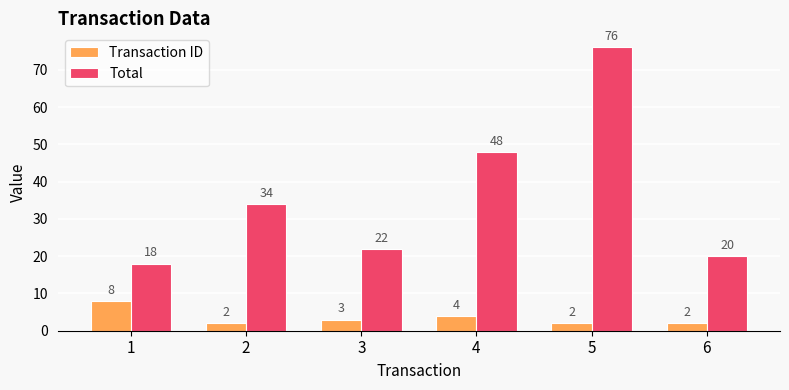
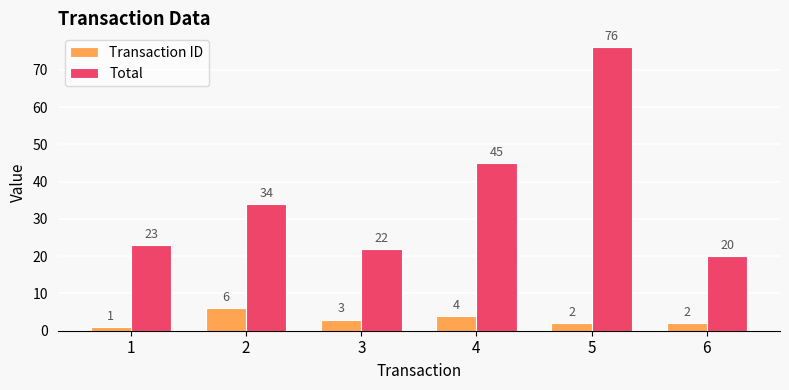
  {
    "Transaction ID": {
-     "1": 8,
-     "2": 2,
+     "1": 1,
+     "2": 6,
      "3": 3,
      "4": 4,
      "5": 2,
      "6": 2
    },
    "Total": {
-     "1": 18,
+     "1": 23,
      "2": 34,
      "3": 22,
-     "4": 48,
+     "4": 45,
      "5": 76,
      "6": 20
    }
  }
